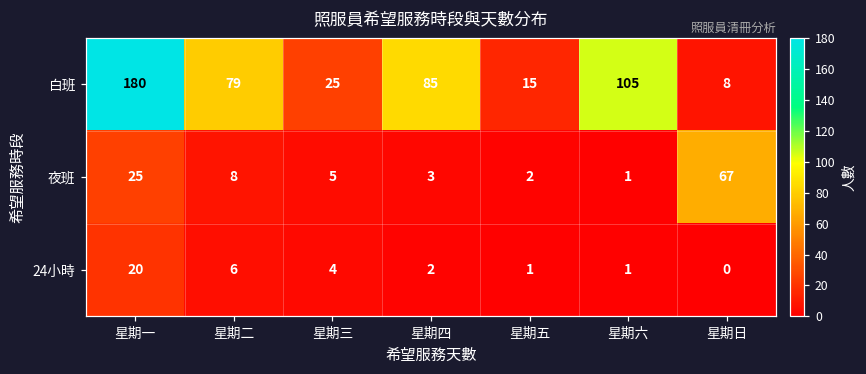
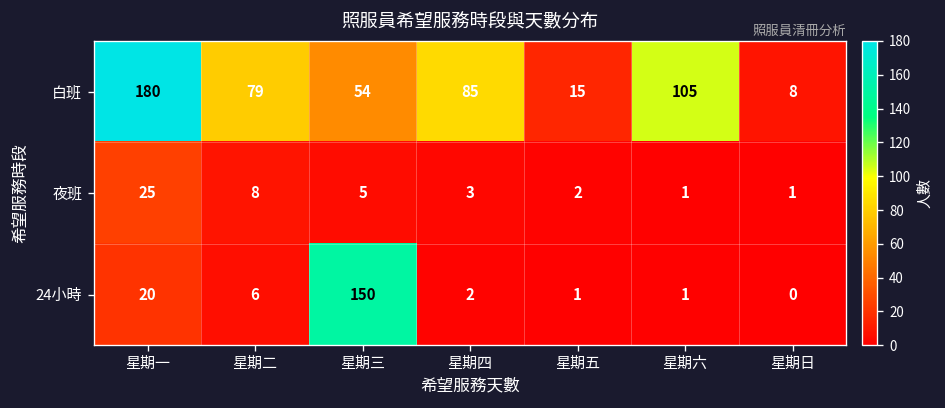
  {
    "白班": {
      "星期一": 180,
      "星期二": 79,
-     "星期三": 25,
+     "星期三": 54,
      "星期四": 85,
      "星期五": 15,
      "星期六": 105,
      "星期日": 8
    },
    "夜班": {
      "星期一": 25,
      "星期二": 8,
      "星期三": 5,
      "星期四": 3,
      "星期五": 2,
      "星期六": 1,
-     "星期日": 67
+     "星期日": 1
    },
    "24小時": {
      "星期一": 20,
      "星期二": 6,
-     "星期三": 4,
+     "星期三": 150,
      "星期四": 2,
      "星期五": 1,
      "星期六": 1,
      "星期日": 0
    }
  }
